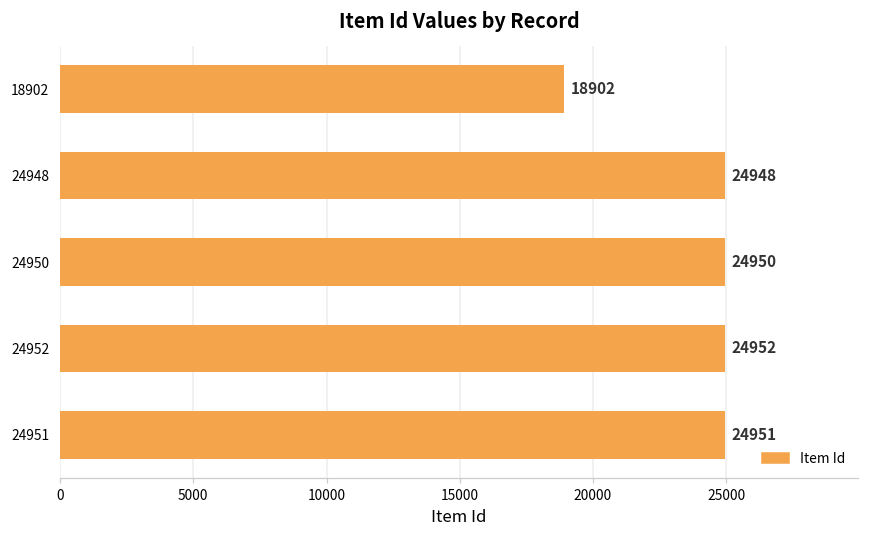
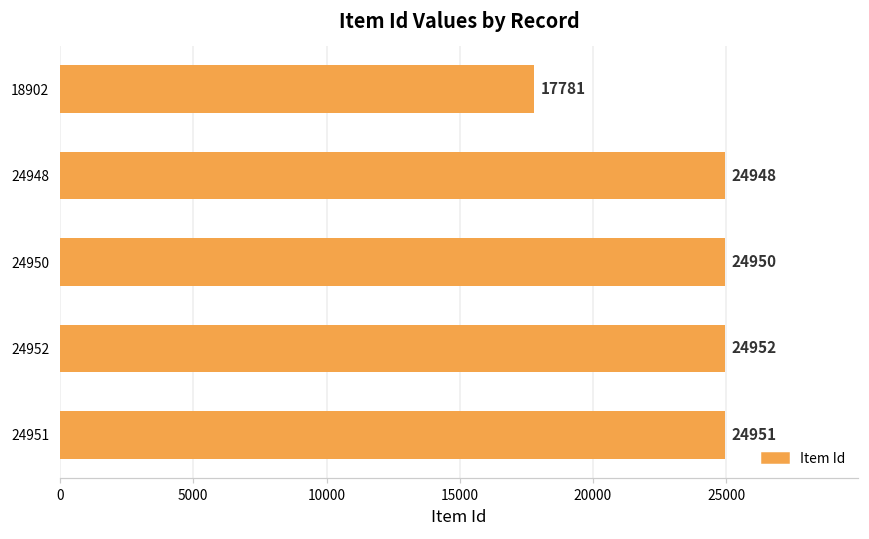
  {
-   "18902": 18902,
+   "18902": 17781,
    "24948": 24948,
    "24950": 24950,
    "24952": 24952,
    "24951": 24951
  }
